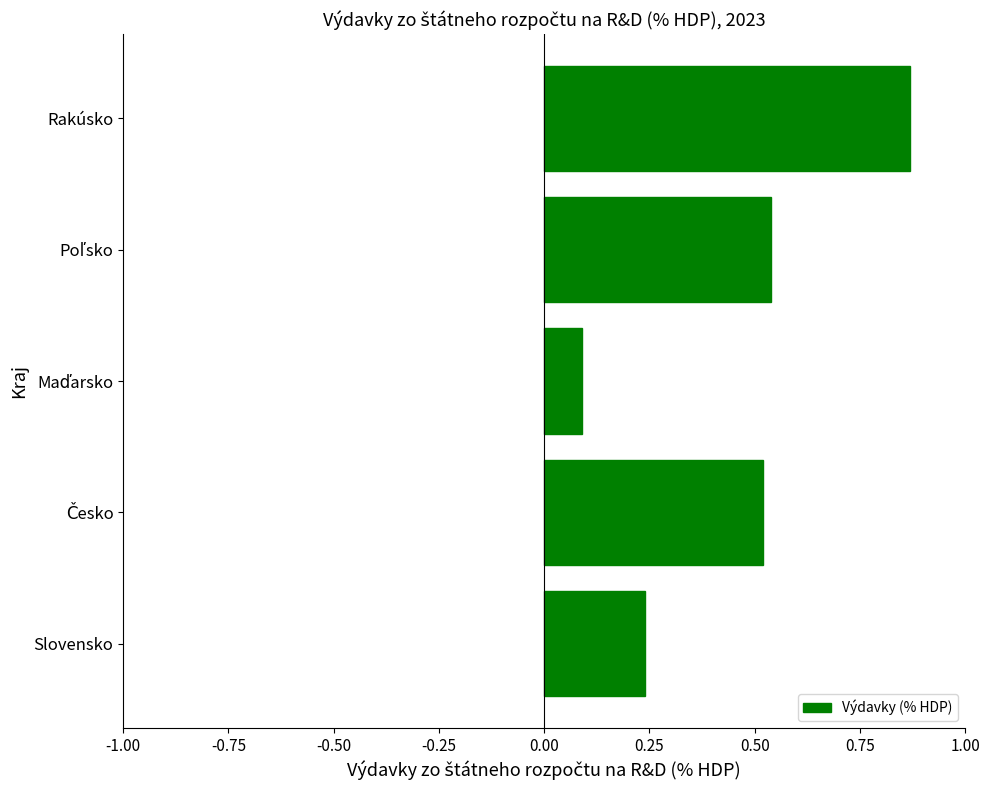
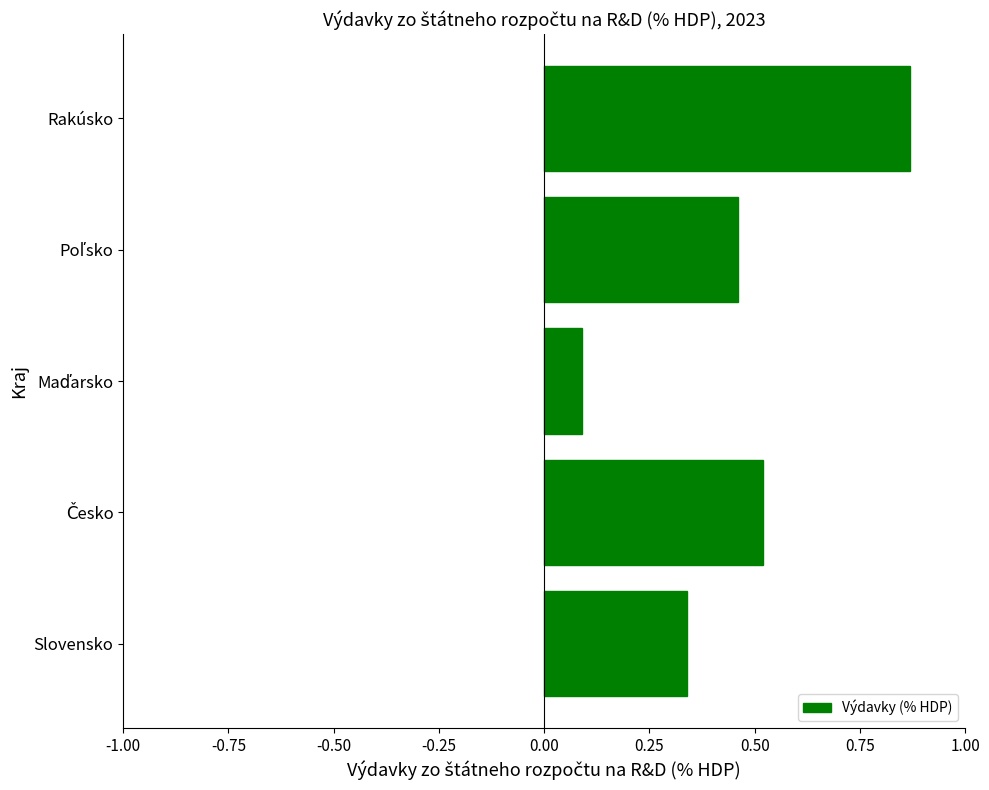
  {
    "Rakúsko": 0.87,
-   "Poľsko": 0.54,
+   "Poľsko": 0.46,
    "Maďarsko": 0.09,
    "Česko": 0.52,
-   "Slovensko": 0.24
+   "Slovensko": 0.34
  }
